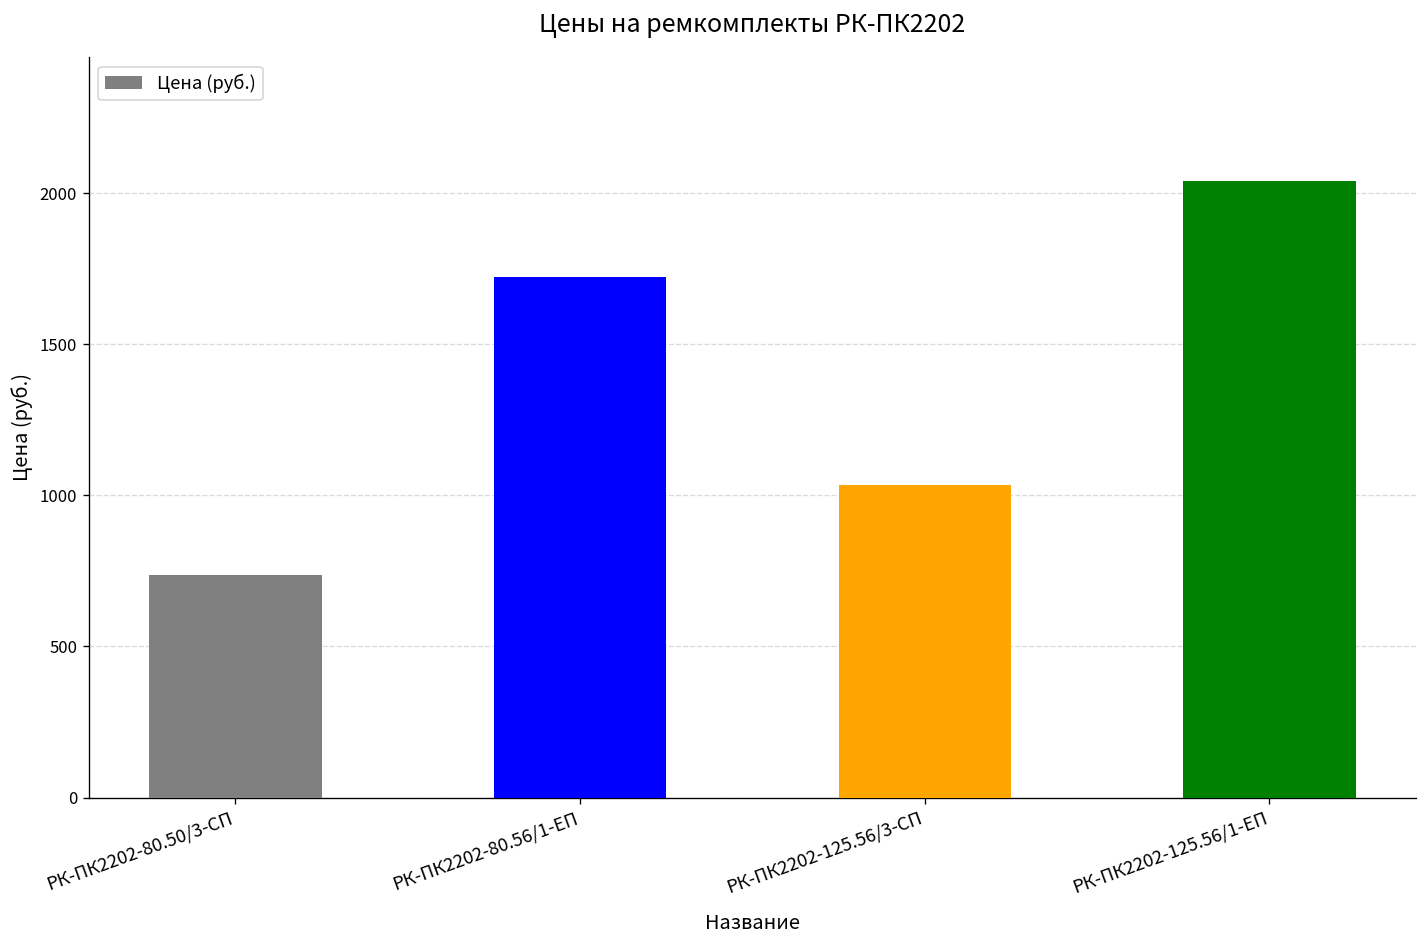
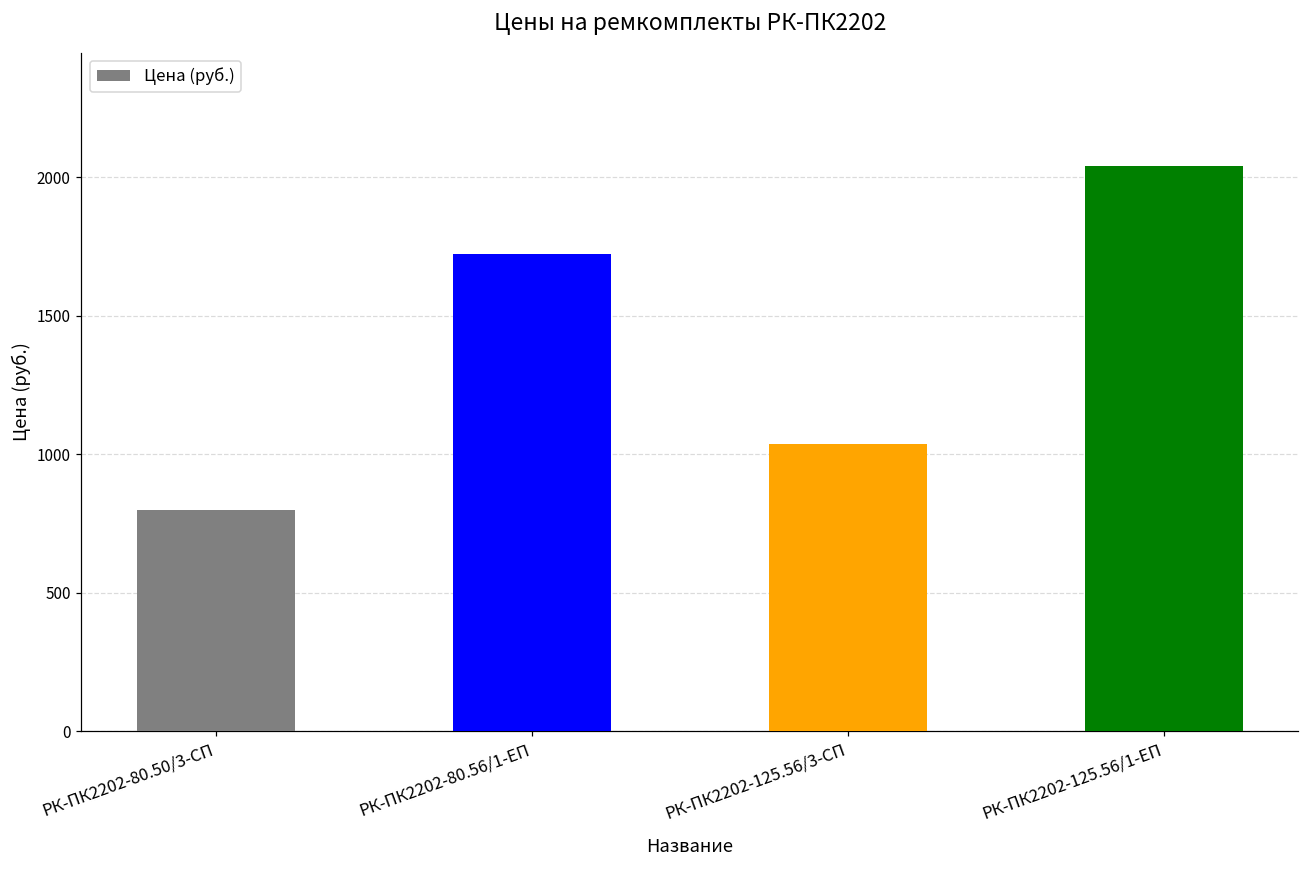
  {
-   "РК-ПК2202-80.50/3-СП": 740,
+   "РК-ПК2202-80.50/3-СП": 800,
    "РК-ПК2202-80.56/1-ЕП": 1720,
    "РК-ПК2202-125.56/3-СП": 1040,
    "РК-ПК2202-125.56/1-ЕП": 2040
  }
